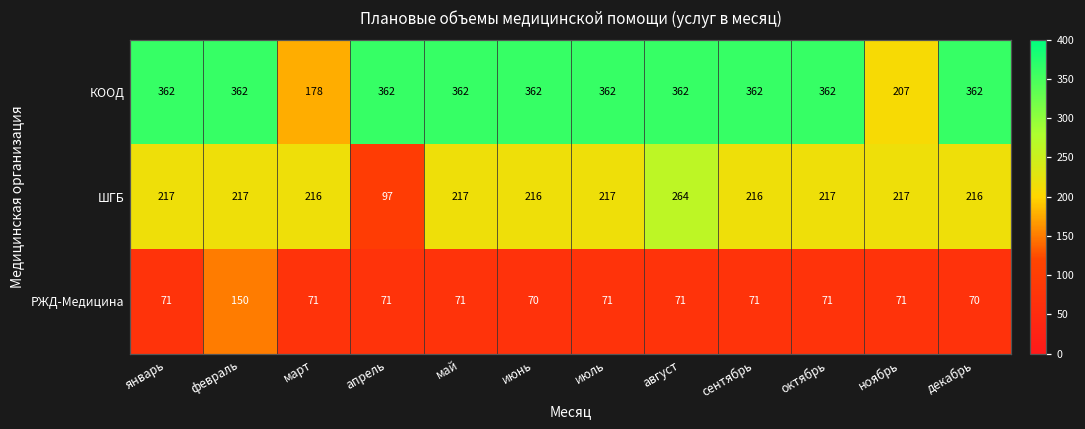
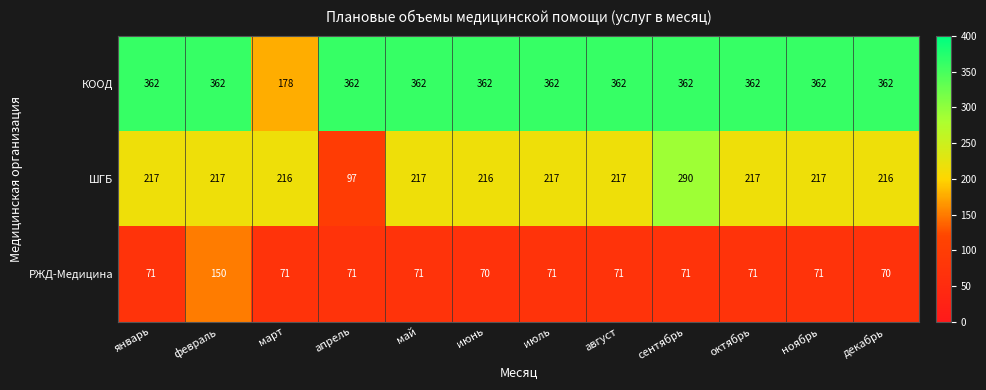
  {
    "КООД": {
      "январь": 362,
      "февраль": 362,
      "март": 178,
      "апрель": 362,
      "май": 362,
      "июнь": 362,
      "июль": 362,
      "август": 362,
      "сентябрь": 362,
      "октябрь": 362,
-     "ноябрь": 207,
+     "ноябрь": 362,
      "декабрь": 362
    },
    "ШГБ": {
      "январь": 217,
      "февраль": 217,
      "март": 216,
      "апрель": 97,
      "май": 217,
      "июнь": 216,
      "июль": 217,
-     "август": 264,
-     "сентябрь": 216,
+     "август": 217,
+     "сентябрь": 290,
      "октябрь": 217,
      "ноябрь": 217,
      "декабрь": 216
    },
    "РЖД-Медицина": {
      "январь": 71,
      "февраль": 150,
      "март": 71,
      "апрель": 71,
      "май": 71,
      "июнь": 70,
      "июль": 71,
      "август": 71,
      "сентябрь": 71,
      "октябрь": 71,
      "ноябрь": 71,
      "декабрь": 70
    }
  }
